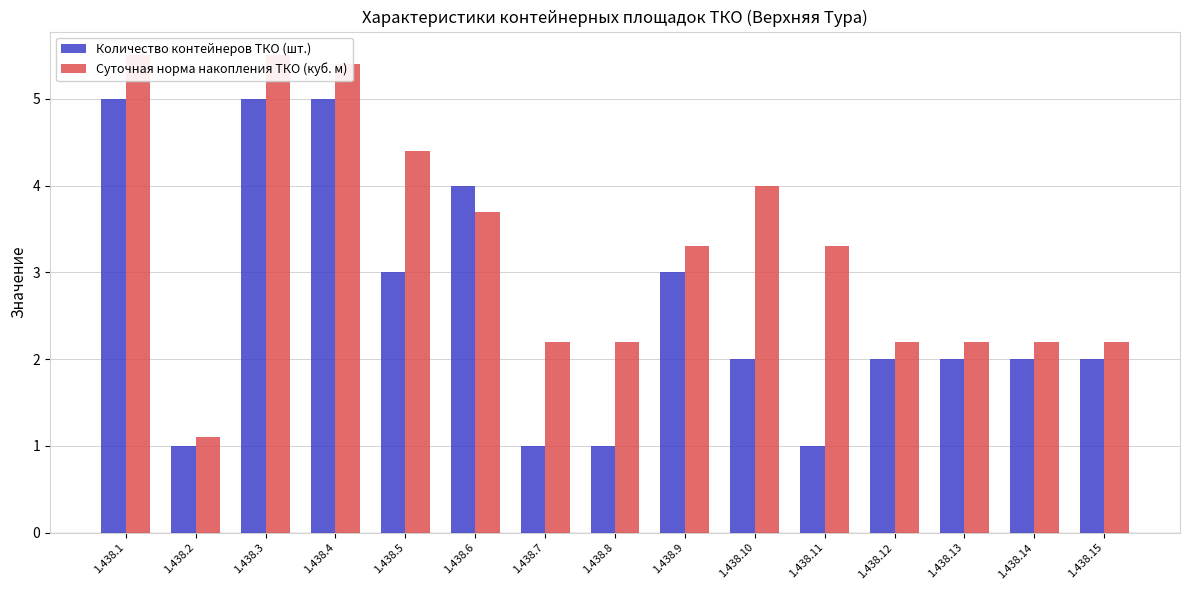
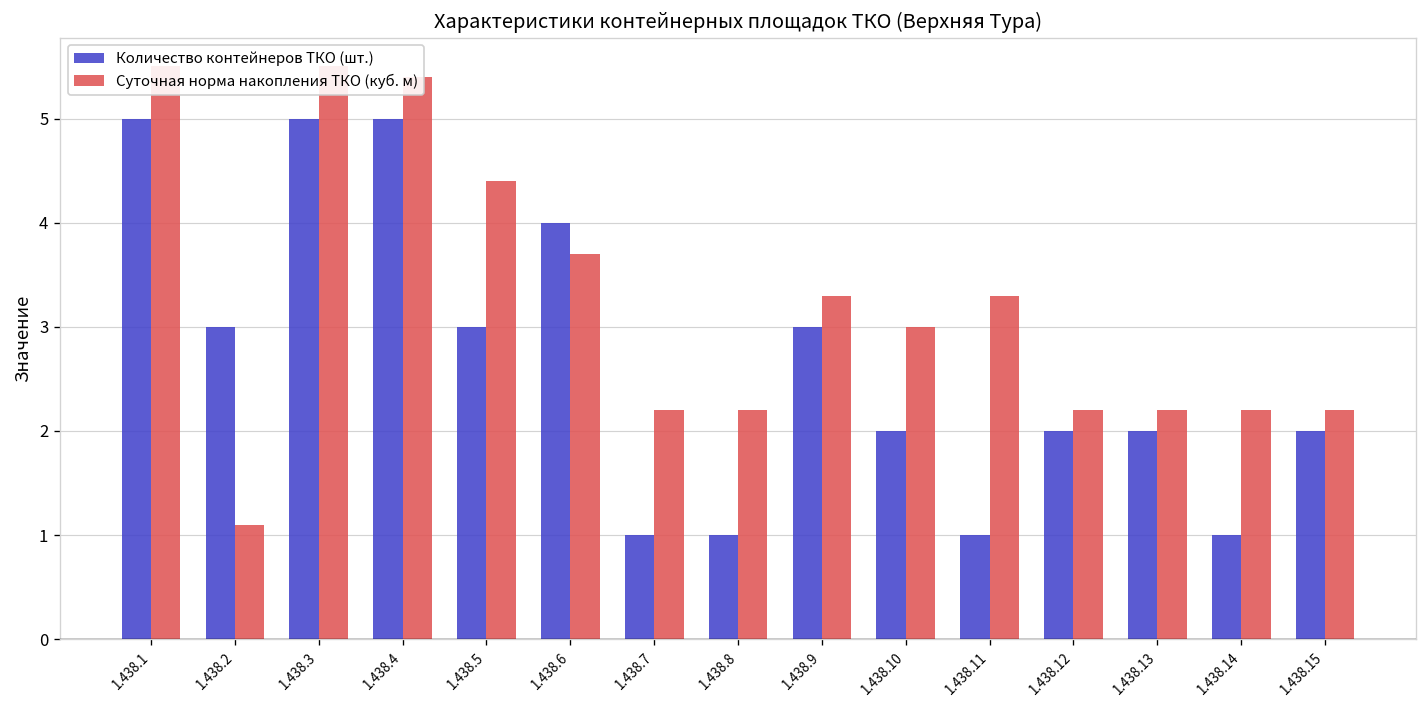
  {
    "Количество контейнеров ТКО (шт.)": {
      "1.438.1": 5,
-     "1.438.2": 1,
+     "1.438.2": 3,
      "1.438.3": 5,
      "1.438.4": 5,
      "1.438.5": 3,
      "1.438.6": 4,
      "1.438.7": 1,
      "1.438.8": 1,
      "1.438.9": 3,
      "1.438.10": 2,
      "1.438.11": 1,
      "1.438.12": 2,
      "1.438.13": 2,
-     "1.438.14": 2,
+     "1.438.14": 1,
      "1.438.15": 2
    },
    "Суточная норма накопления ТКО (куб. м)": {
      "1.438.2": 1.1,
      "1.438.5": 4.4,
      "1.438.6": 3.7,
      "1.438.7": 2.2,
      "1.438.8": 2.2,
      "1.438.9": 3.3,
-     "1.438.10": 4,
+     "1.438.10": 3,
      "1.438.11": 3.3,
      "1.438.12": 2.2,
      "1.438.13": 2.2,
      "1.438.14": 2.2,
      "1.438.15": 2.2
    }
  }
